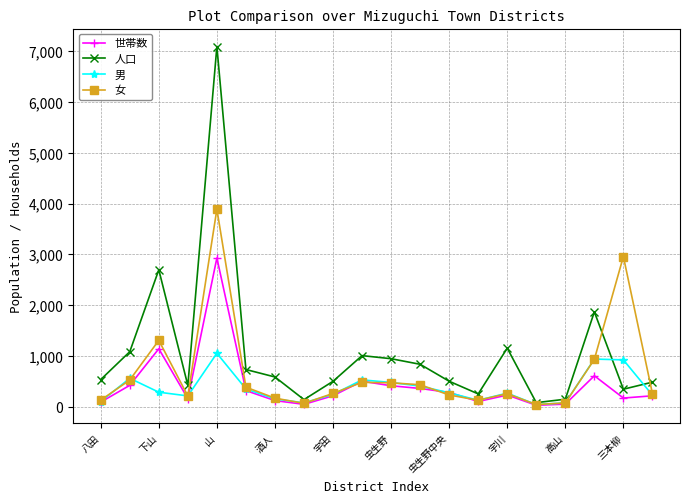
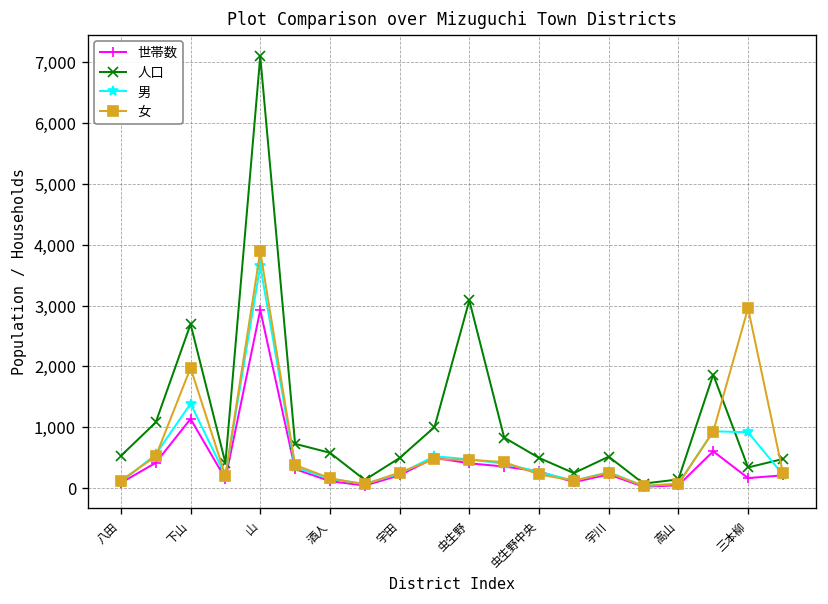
  {
    "世帯数": {
      "下山": "1,100",
      "山": "2,900",
      "虫生野": "400",
      "三本柳": "200"
    },
    "人口": {
      "八田": "500",
      "下山": "2,700",
      "山": "7,100",
      "酒人": "600",
      "宇田": "500",
-     "虫生野": "900",
+     "虫生野": "3,100",
      "虫生野中央": "500",
-     "宇川": "1,200",
+     "宇川": "500",
      "高山": "100",
      "三本柳": "300"
    },
    "男": {
-     "下山": "300",
-     "山": "1,100",
+     "下山": "1,400",
+     "山": "3,700",
      "三本柳": "900"
    },
    "女": {
-     "下山": "1,300",
+     "下山": "2,000",
      "山": "3,900",
      "三本柳": "3,000"
    }
  }
